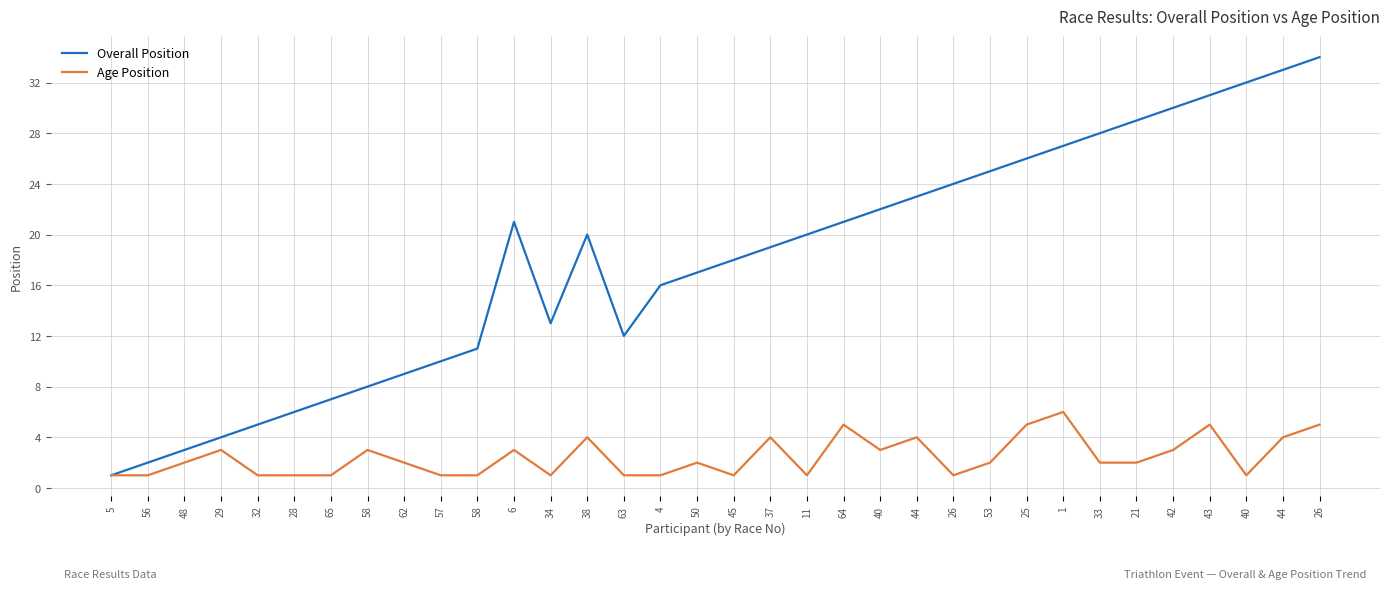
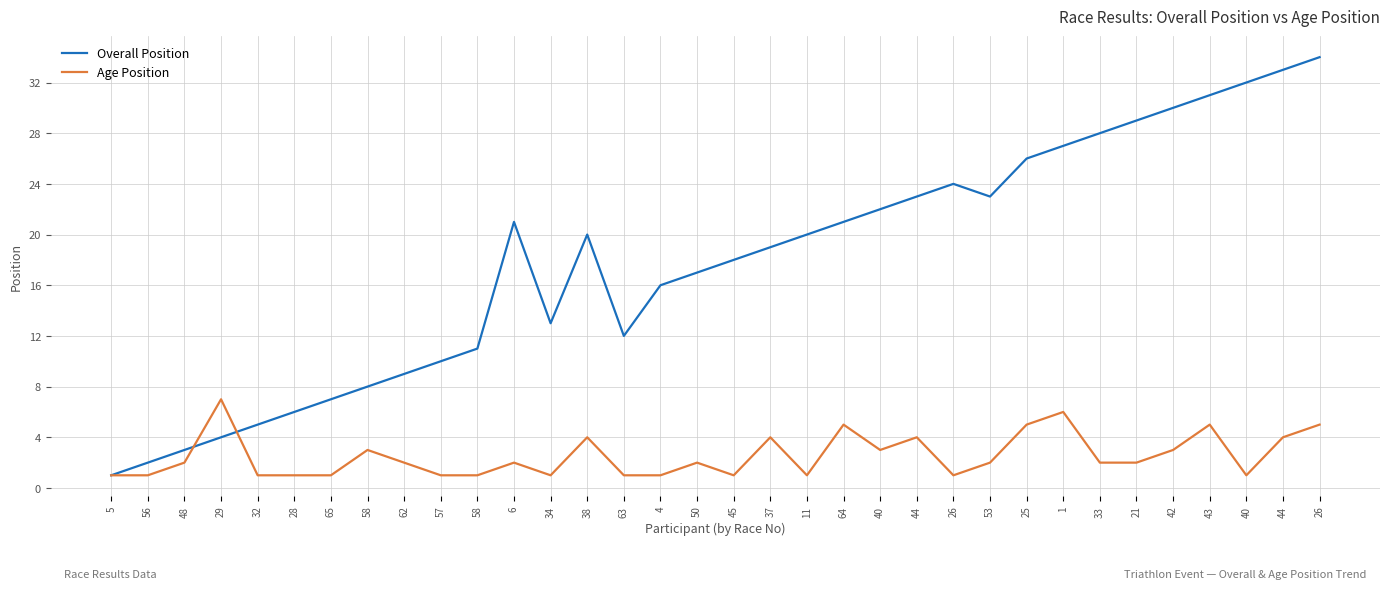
  {
    "Overall Position": {
      "56": 2,
      "48": 3,
      "29": 4,
      "32": 5,
      "28": 6,
      "65": 7,
      "62": 9,
      "57": 10,
      "6": 21,
      "34": 13,
      "38": 20,
      "63": 12,
      "4": 16,
      "50": 17,
      "45": 18,
      "37": 19,
      "11": 20,
      "64": 21,
-     "53": 25,
+     "53": 23,
      "25": 26,
      "1": 27,
      "33": 28,
      "21": 29,
      "42": 30,
      "43": 31
    },
    "Age Position": {
      "56": 1,
      "48": 2,
-     "29": 3,
+     "29": 7,
      "32": 1,
      "28": 1,
      "65": 1,
      "62": 2,
      "57": 1,
-     "6": 3,
+     "6": 2,
      "34": 1,
      "38": 4,
      "63": 1,
      "4": 1,
      "50": 2,
      "45": 1,
      "37": 4,
      "11": 1,
      "64": 5,
      "53": 2,
      "25": 5,
      "1": 6,
      "33": 2,
      "21": 2,
      "42": 3,
      "43": 5
    }
  }
